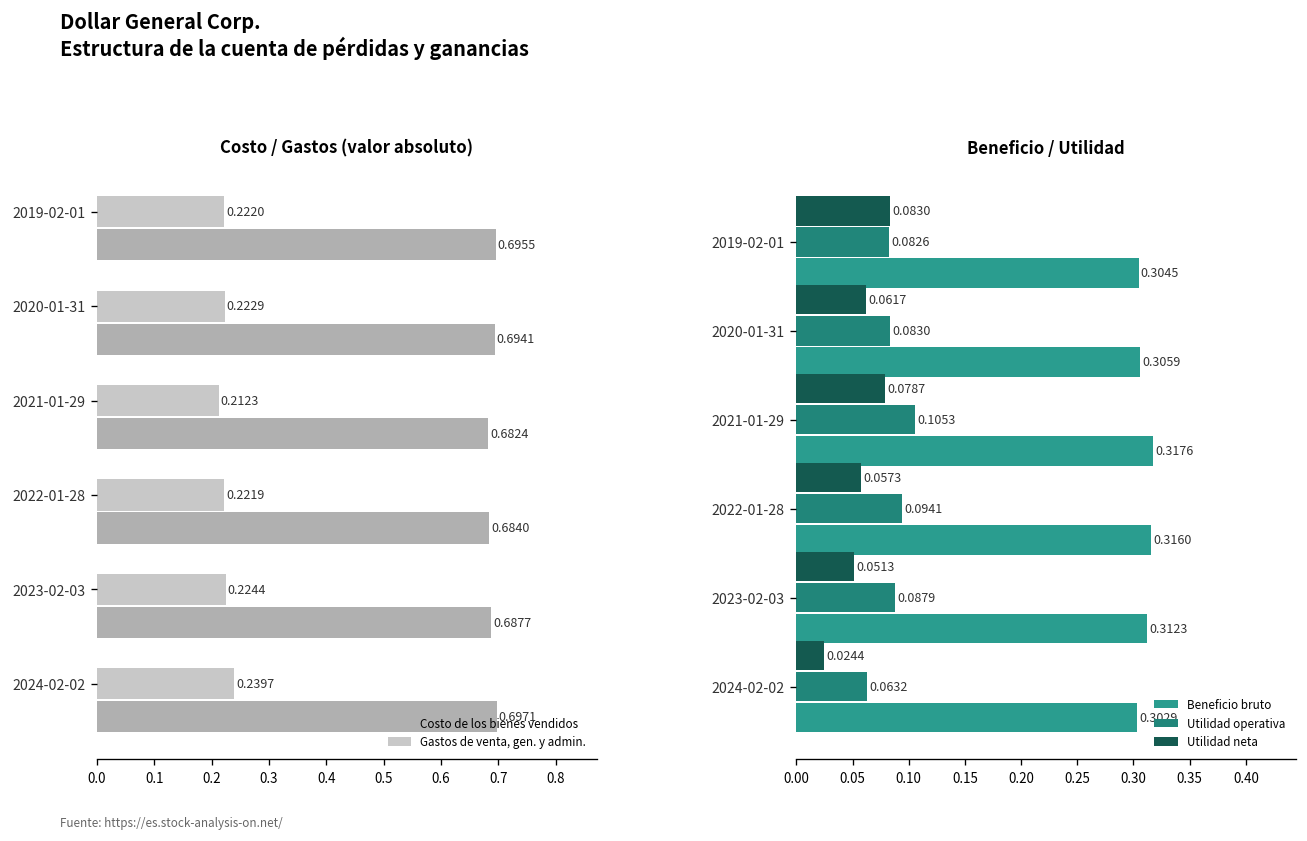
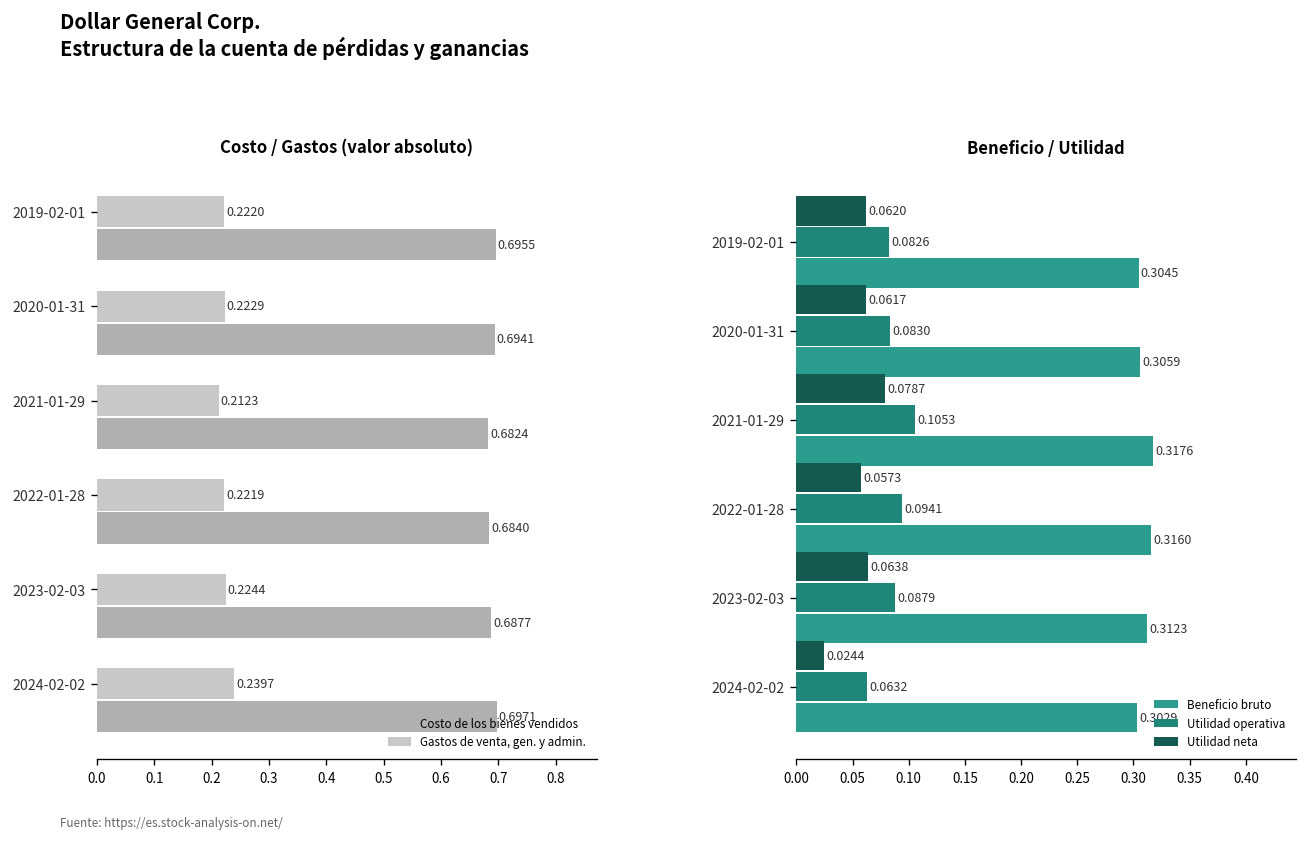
  {
    "Beneficio / Utilidad": {
      "Utilidad neta": {
-       "2019-02-01": 0.0830,
+       "2019-02-01": 0.0620,
        "2020-01-31": 0.0617,
        "2021-01-29": 0.0787,
        "2022-01-28": 0.0573,
-       "2023-02-03": 0.0513,
+       "2023-02-03": 0.0638,
        "2024-02-02": 0.0244
      }
    }
  }
